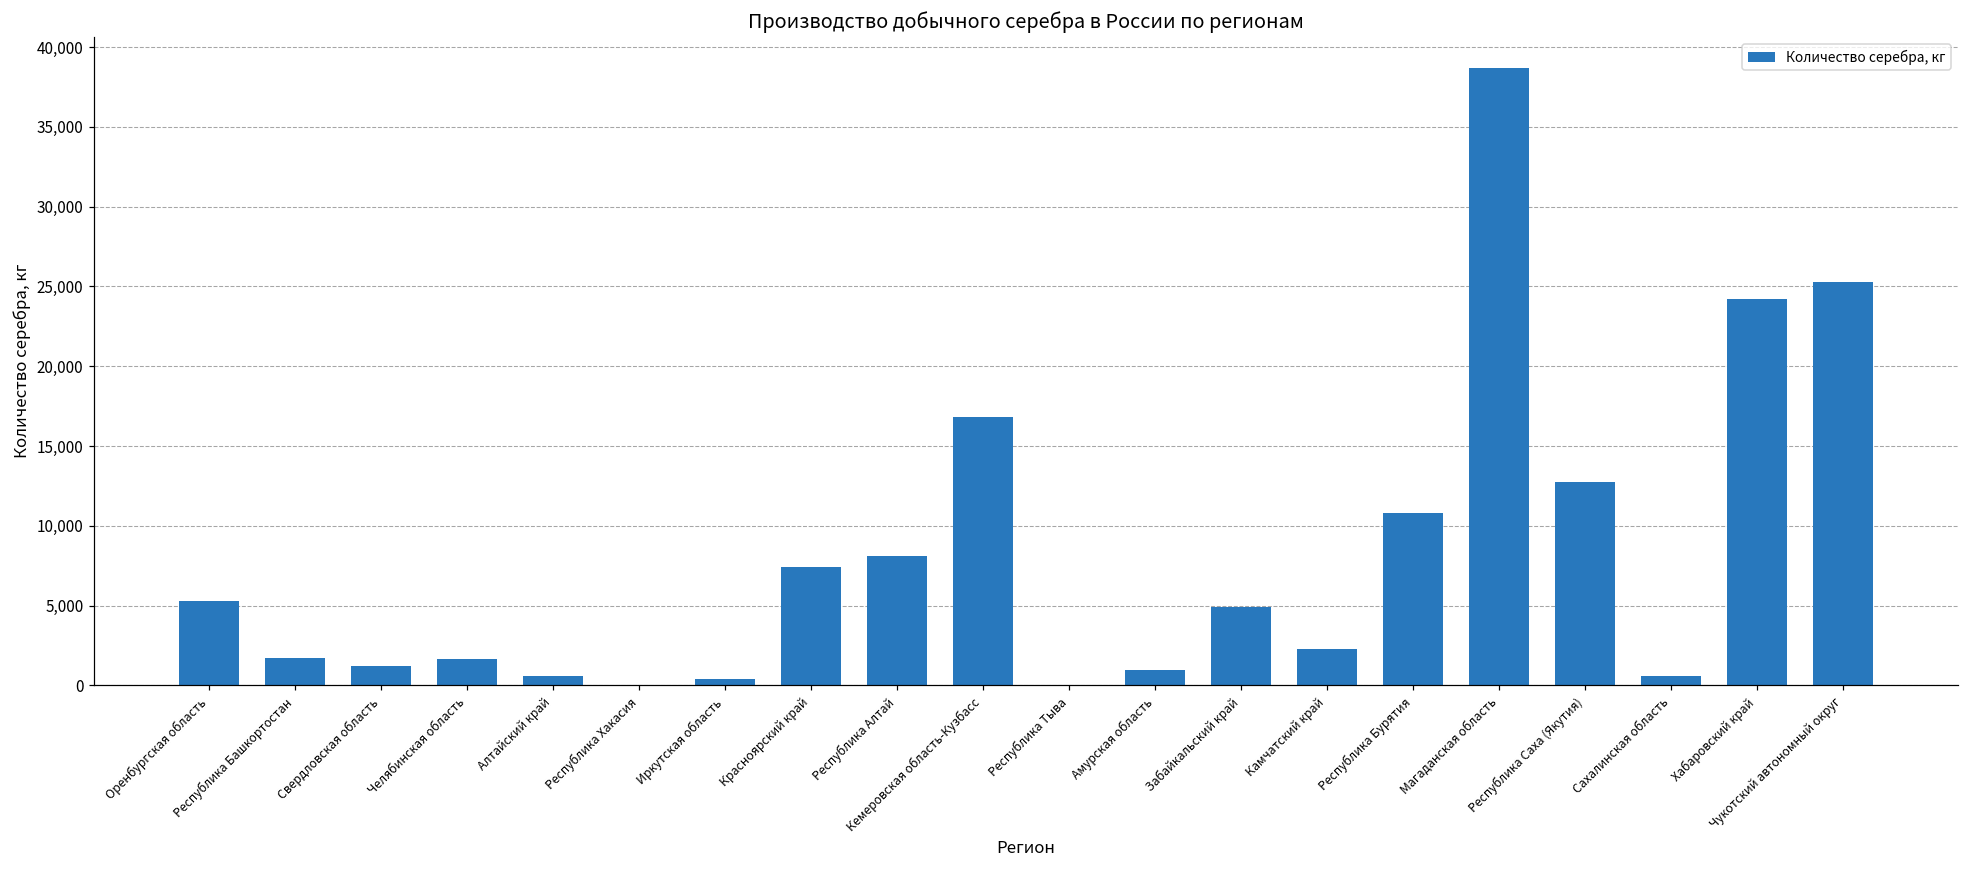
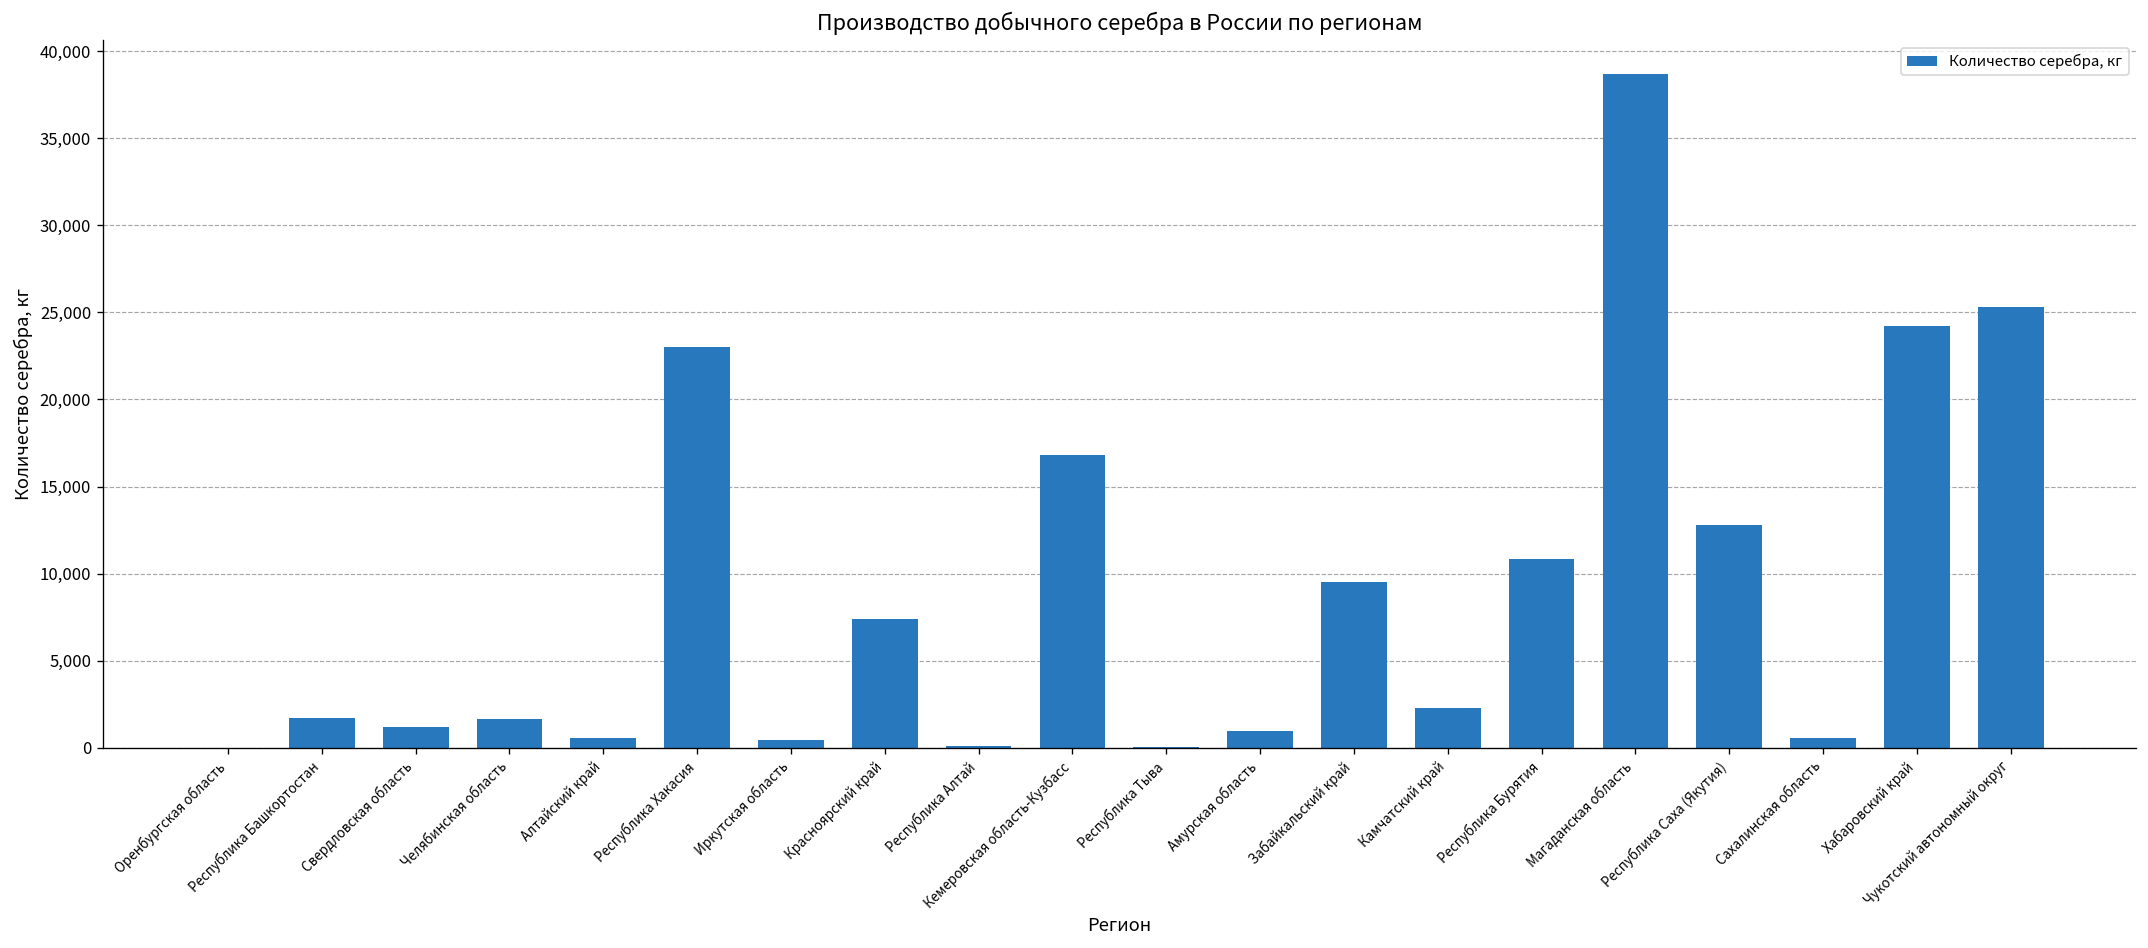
  {
-   "Оренбургская область": "5,300",
+   "Оренбургская область": "0",
    "Республика Башкортостан": "1,700",
    "Свердловская область": "1,200",
    "Челябинская область": "1,700",
    "Алтайский край": "600",
-   "Республика Хакасия": "0",
+   "Республика Хакасия": "23,000",
    "Иркутская область": "400",
    "Красноярский край": "7,400",
-   "Республика Алтай": "8,100",
+   "Республика Алтай": "100",
    "Кемеровская область-Кузбасс": "16,800",
    "Амурская область": "1,000",
-   "Забайкальский край": "4,900",
+   "Забайкальский край": "9,500",
    "Камчатский край": "2,300",
    "Республика Бурятия": "10,800",
    "Магаданская область": "38,700",
    "Республика Саха (Якутия)": "12,800",
    "Сахалинская область": "600",
    "Хабаровский край": "24,200",
    "Чукотский автономный округ": "25,300"
  }
